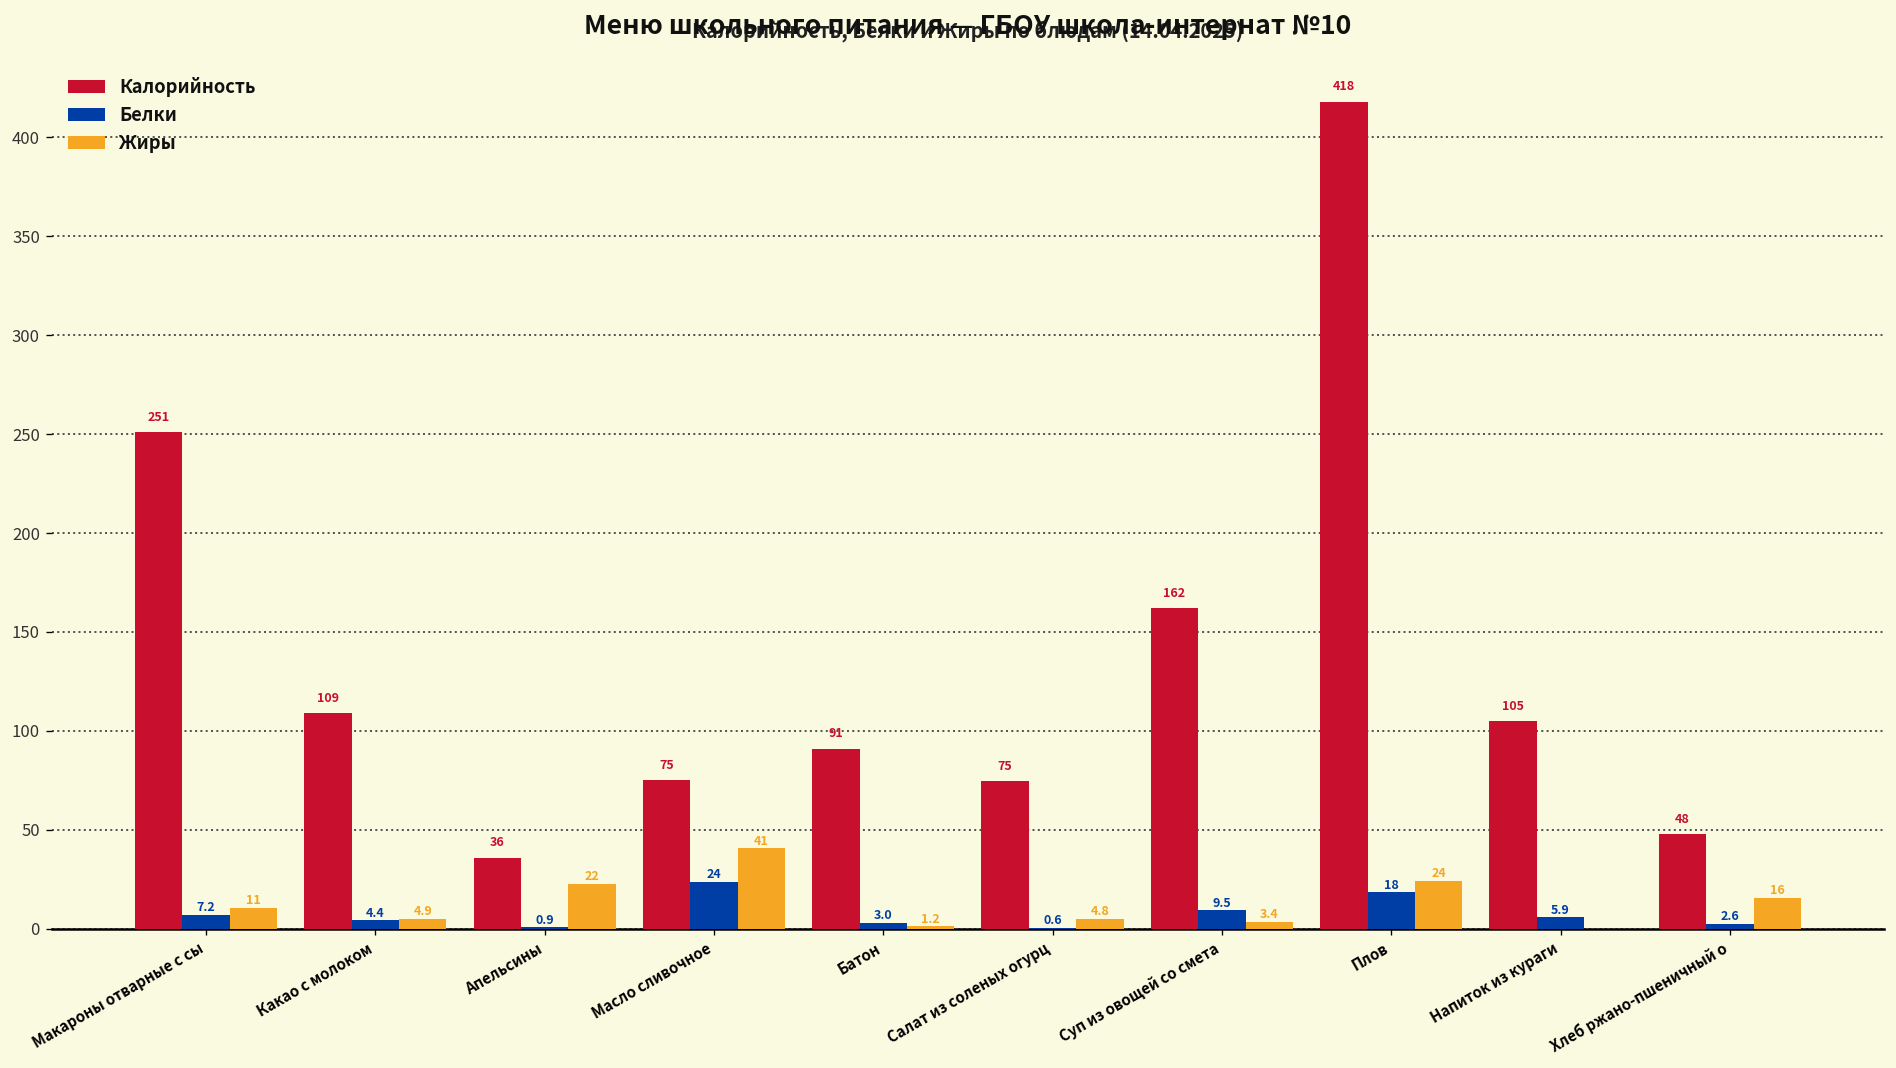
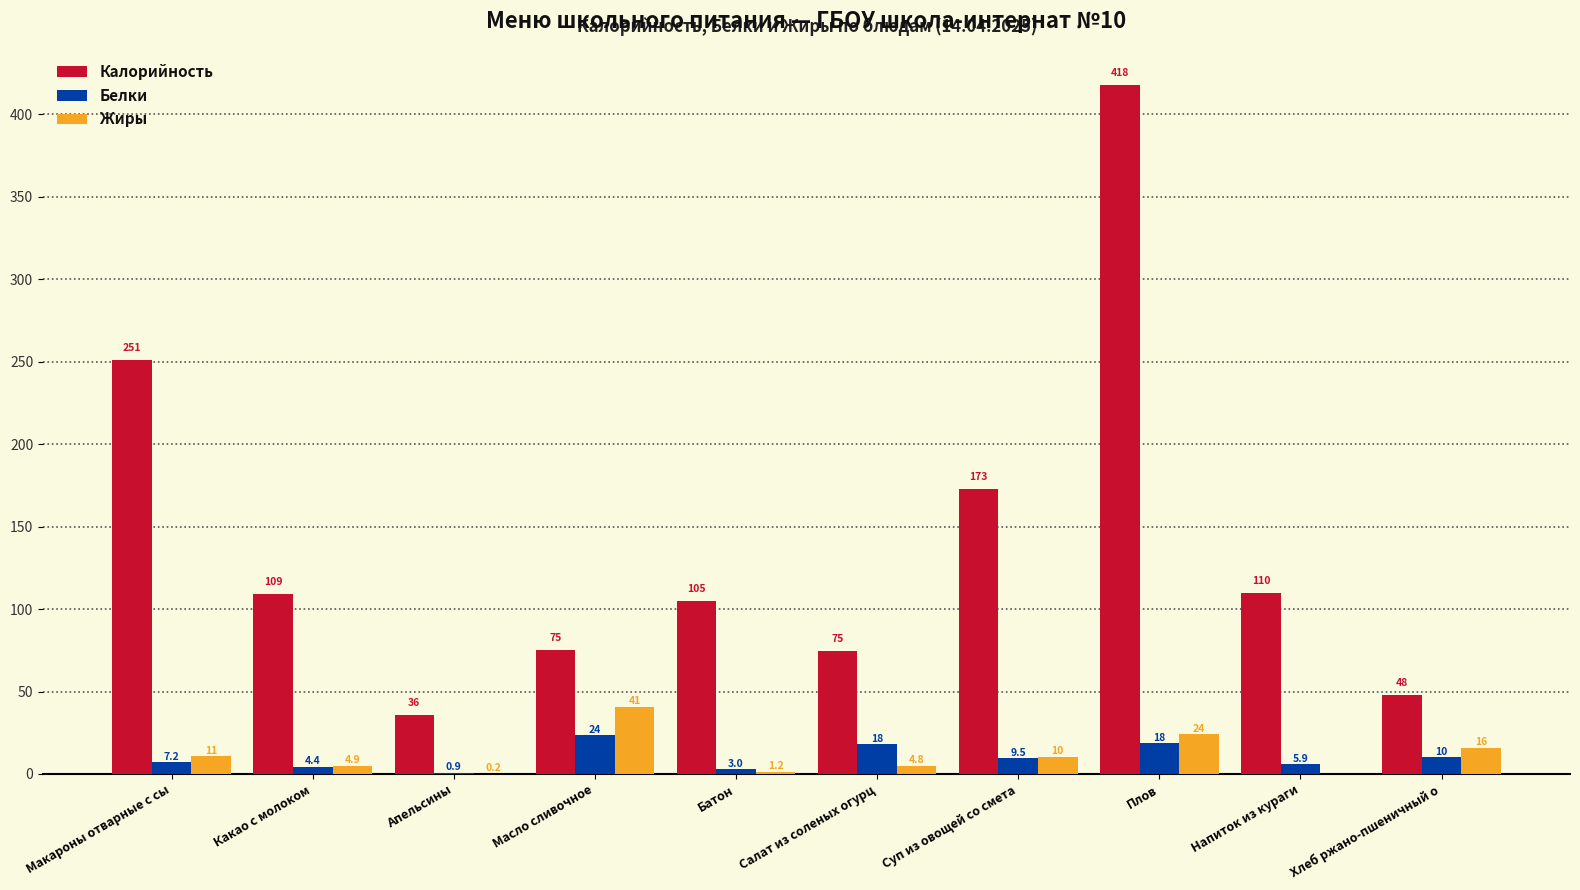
  {
    "Калорийность": {
      "Макароны отварные с сы": 251,
      "Какао с молоком": 109,
      "Апельсины": 36,
      "Масло сливочное": 75,
-     "Батон": 91,
+     "Батон": 105,
      "Салат из соленых огурц": 75,
-     "Суп из овощей со смета": 162,
+     "Суп из овощей со смета": 173,
      "Плов": 418,
-     "Напиток из кураги": 105,
+     "Напиток из кураги": 110,
      "Хлеб ржано-пшеничный о": 48
    },
    "Белки": {
      "Макароны отварные с сы": 7.2,
      "Какао с молоком": 4.4,
      "Апельсины": 0.9,
      "Масло сливочное": 24,
      "Батон": 3.0,
-     "Салат из соленых огурц": 0.6,
+     "Салат из соленых огурц": 18,
      "Суп из овощей со смета": 9.5,
      "Плов": 18,
      "Напиток из кураги": 5.9,
-     "Хлеб ржано-пшеничный о": 2.6
+     "Хлеб ржано-пшеничный о": 10
    },
    "Жиры": {
      "Макароны отварные с сы": 11,
      "Какао с молоком": 4.9,
-     "Апельсины": 22,
+     "Апельсины": 0.2,
      "Масло сливочное": 41,
      "Батон": 1.2,
      "Салат из соленых огурц": 4.8,
-     "Суп из овощей со смета": 3.4,
+     "Суп из овощей со смета": 10,
      "Плов": 24,
      "Хлеб ржано-пшеничный о": 16
    }
  }
